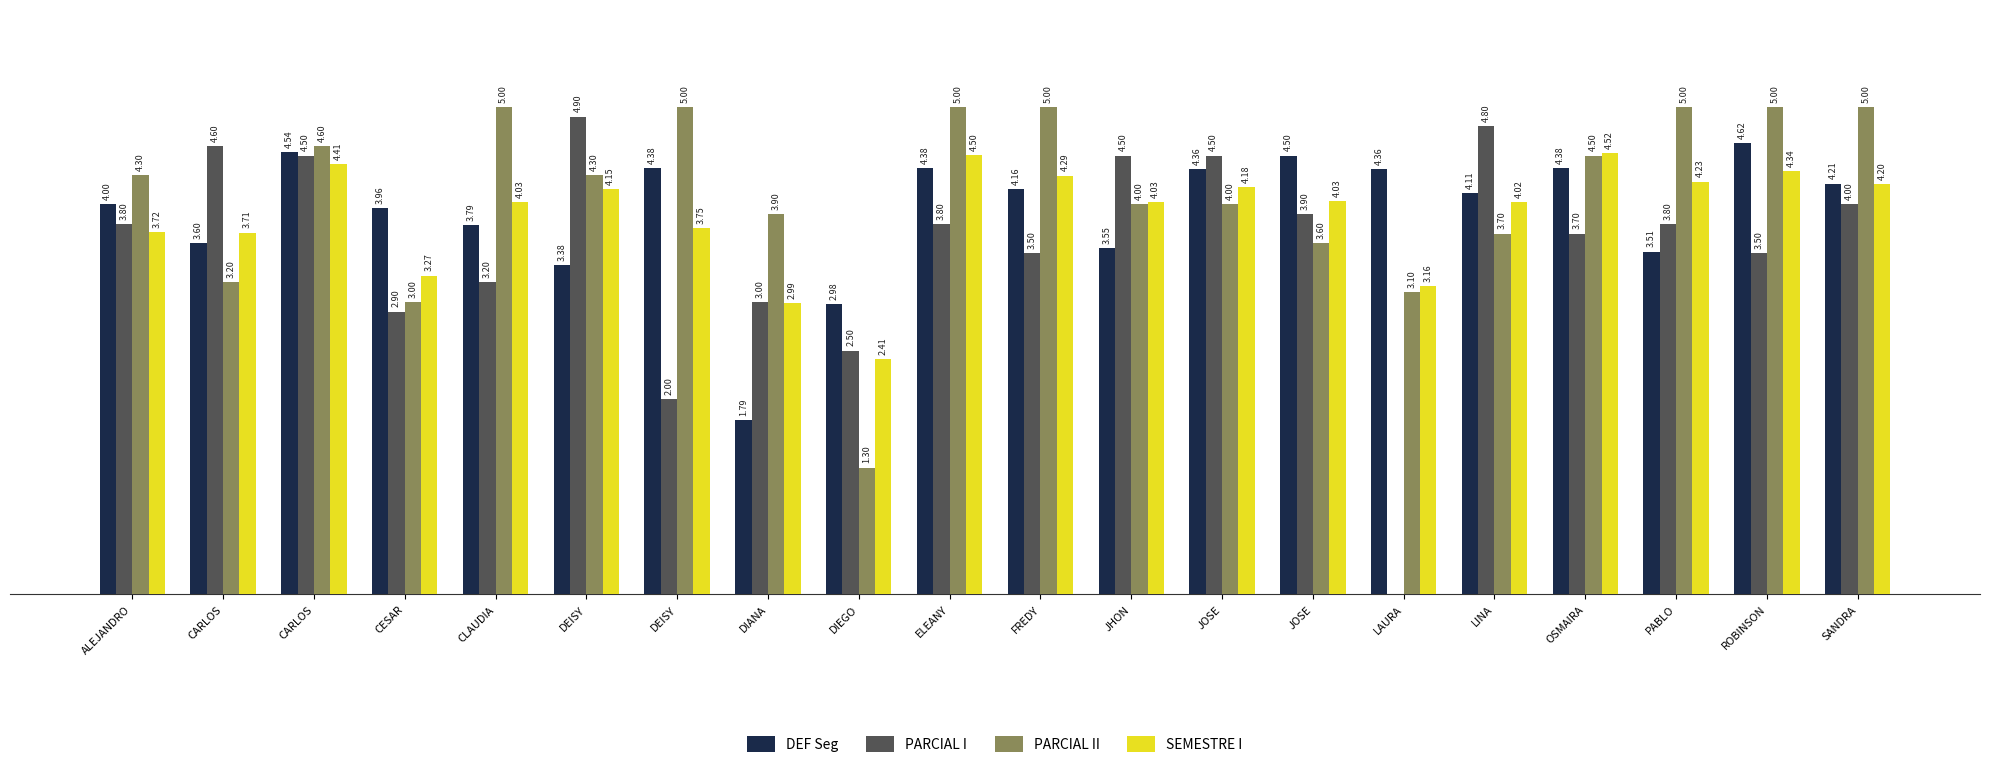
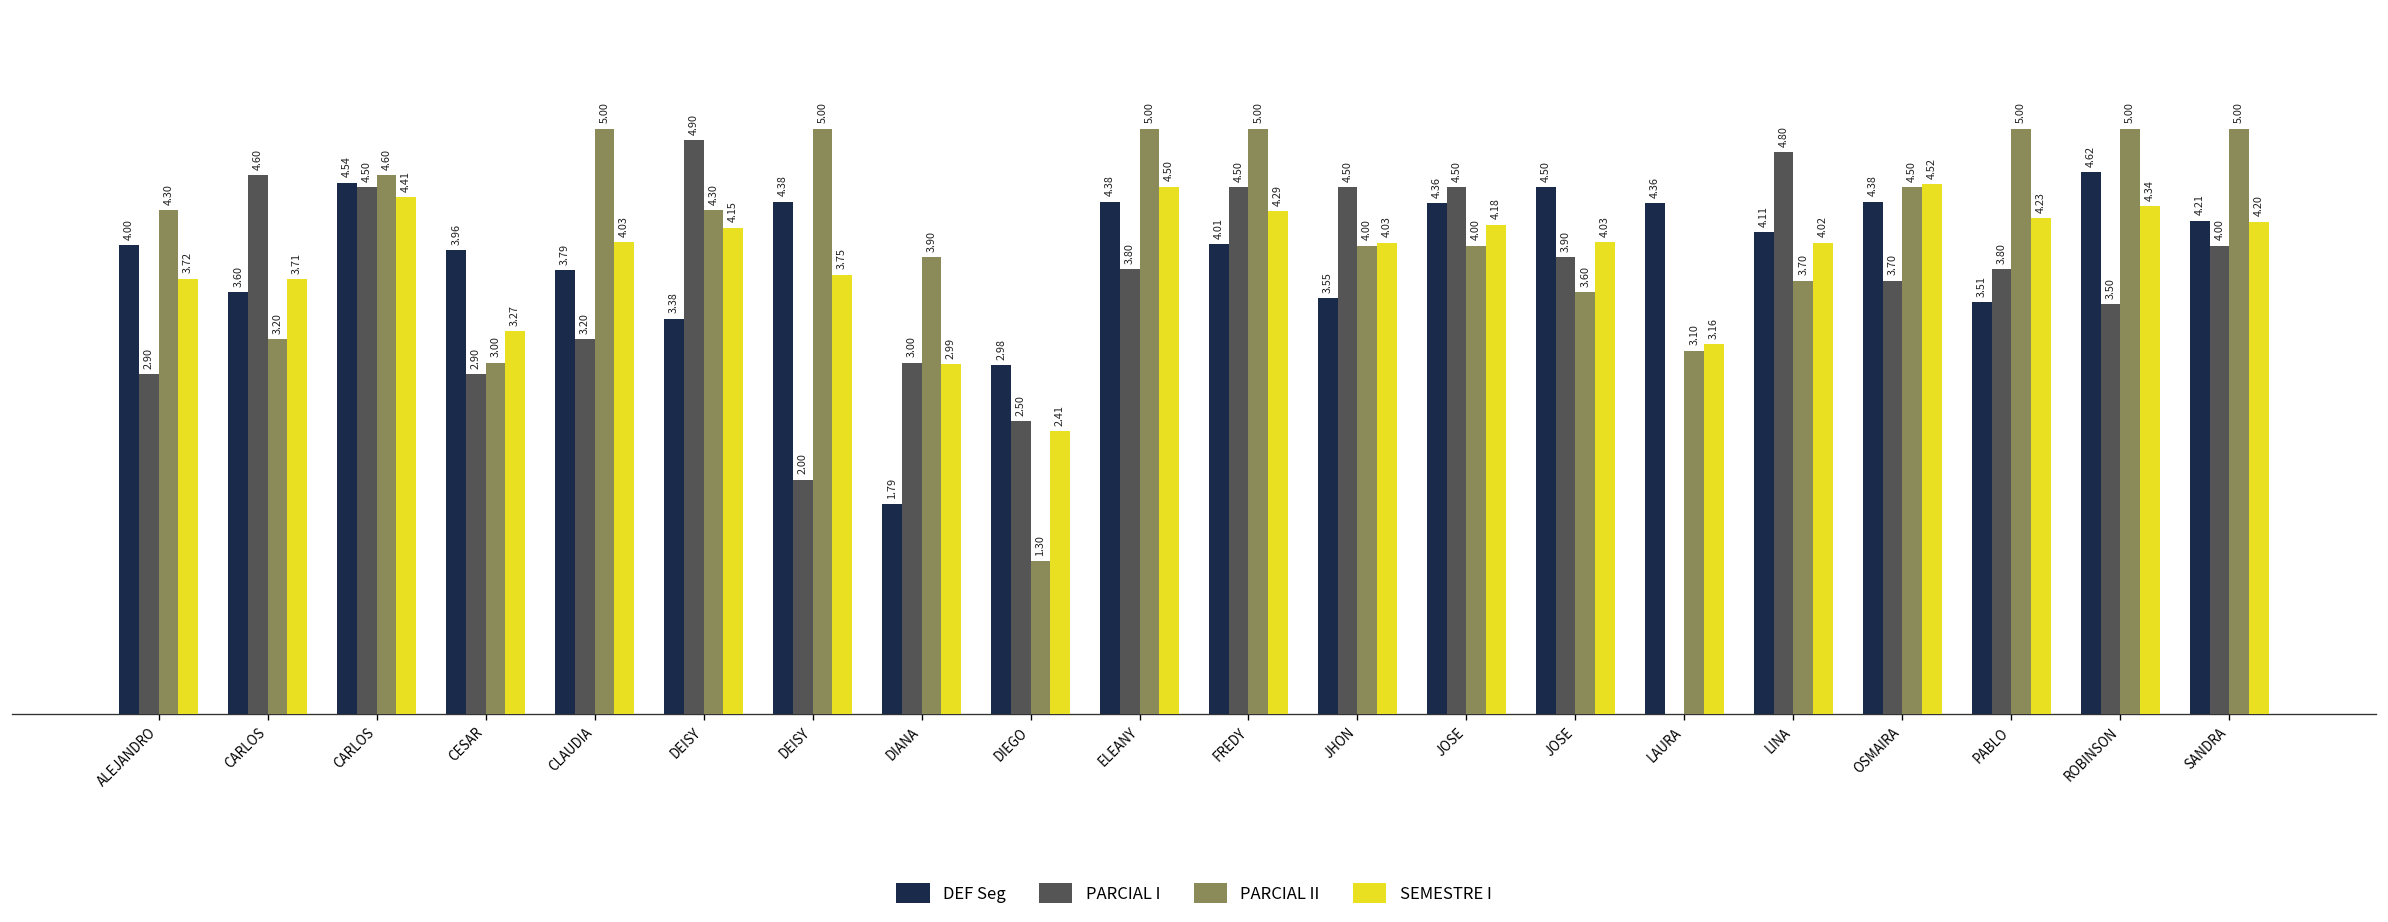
  {
    "DEF Seg": {
      "ALEJANDRO": 4.00,
      "CESAR": 3.96,
      "CLAUDIA": 3.79,
      "DIANA": 1.79,
      "DIEGO": 2.98,
      "ELEANY": 4.38,
-     "FREDY": 4.16,
+     "FREDY": 4.01,
      "JHON": 3.55,
      "LAURA": 4.36,
      "LINA": 4.11,
      "OSMAIRA": 4.38,
      "PABLO": 3.51,
      "ROBINSON": 4.62,
      "SANDRA": 4.21
    },
    "PARCIAL I": {
-     "ALEJANDRO": 3.80,
+     "ALEJANDRO": 2.90,
      "CESAR": 2.90,
      "CLAUDIA": 3.20,
      "DIANA": 3.00,
      "DIEGO": 2.50,
      "ELEANY": 3.80,
-     "FREDY": 3.50,
+     "FREDY": 4.50,
      "JHON": 4.50,
      "LINA": 4.80,
      "OSMAIRA": 3.70,
      "PABLO": 3.80,
      "ROBINSON": 3.50,
      "SANDRA": 4.00
    },
    "PARCIAL II": {
      "ALEJANDRO": 4.30,
      "CESAR": 3.00,
      "CLAUDIA": 5.00,
      "DIANA": 3.90,
      "DIEGO": 1.30,
      "ELEANY": 5.00,
      "FREDY": 5.00,
      "JHON": 4.00,
      "LAURA": 3.10,
      "LINA": 3.70,
      "OSMAIRA": 4.50,
      "PABLO": 5.00,
      "ROBINSON": 5.00,
      "SANDRA": 5.00
    },
    "SEMESTRE I": {
      "ALEJANDRO": 3.72,
      "CESAR": 3.27,
      "CLAUDIA": 4.03,
      "DIANA": 2.99,
      "DIEGO": 2.41,
      "ELEANY": 4.50,
      "FREDY": 4.29,
      "JHON": 4.03,
      "LAURA": 3.16,
      "LINA": 4.02,
      "OSMAIRA": 4.52,
      "PABLO": 4.23,
      "ROBINSON": 4.34,
      "SANDRA": 4.20
    }
  }
